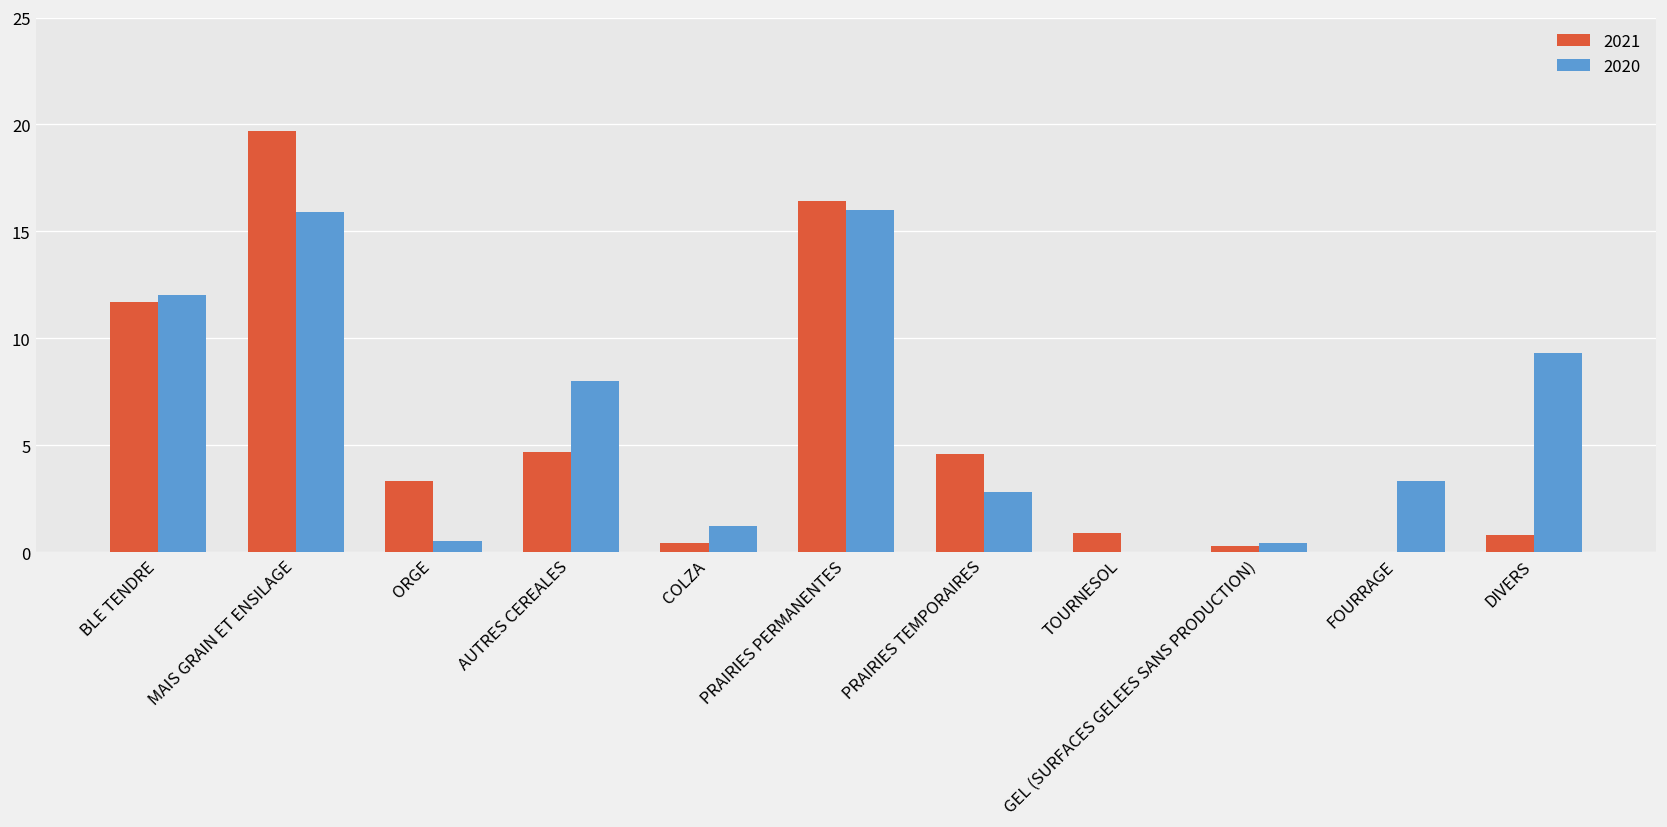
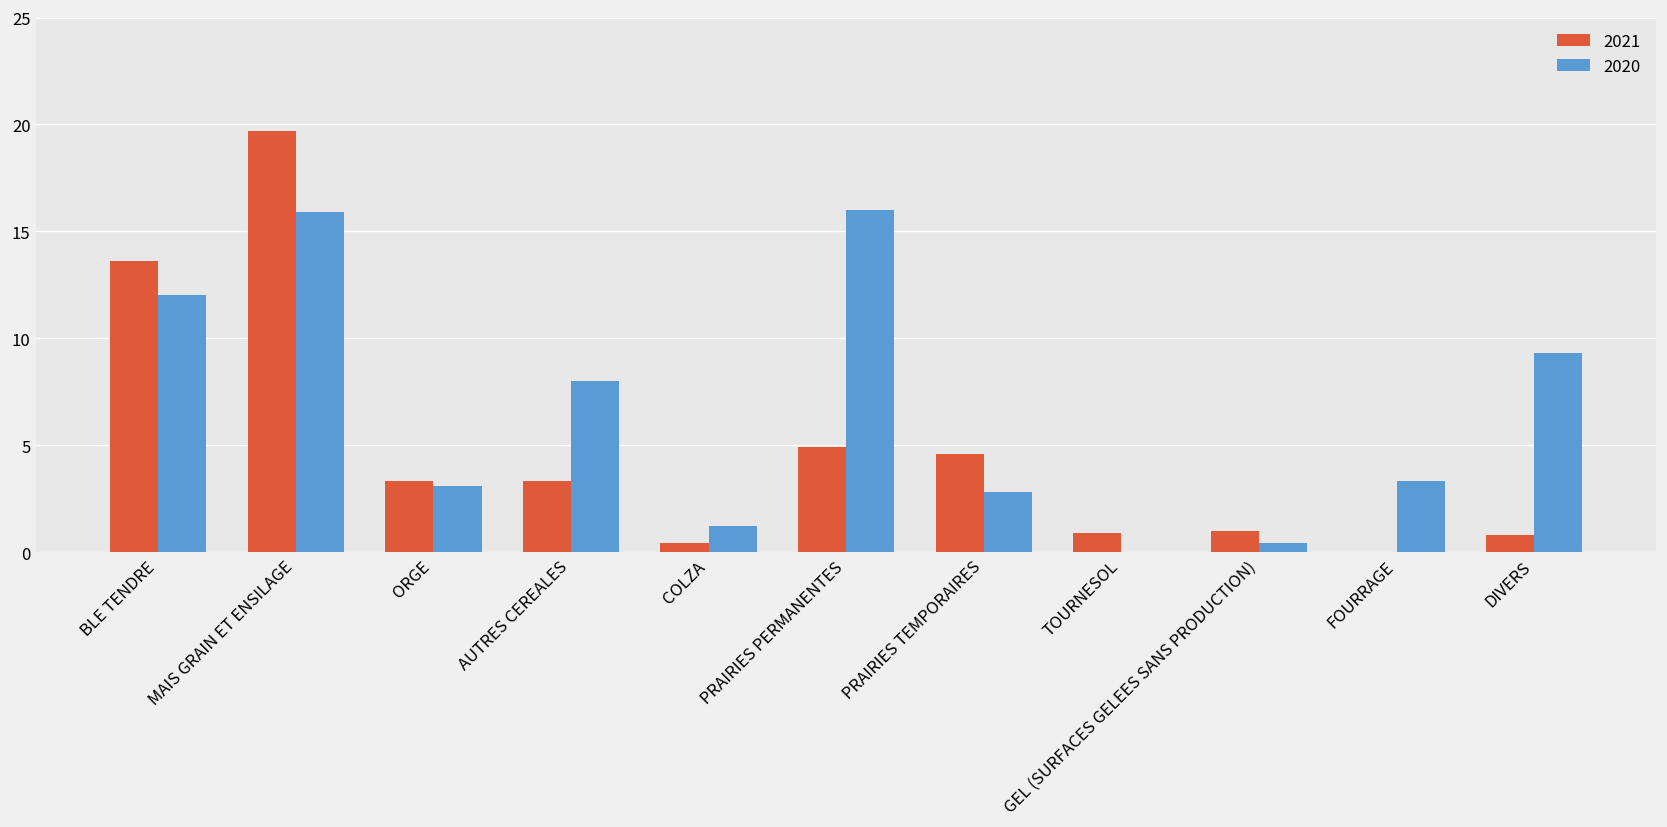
  {
    "2021": {
-     "BLE TENDRE": 11.7,
+     "BLE TENDRE": 13.6,
      "MAIS GRAIN ET ENSILAGE": 19.7,
      "ORGE": 3.3,
-     "AUTRES CEREALES": 4.7,
+     "AUTRES CEREALES": 3.3,
      "COLZA": 0.4,
-     "PRAIRIES PERMANENTES": 16.4,
+     "PRAIRIES PERMANENTES": 4.9,
      "PRAIRIES TEMPORAIRES": 4.6,
      "TOURNESOL": 0.9,
-     "GEL (SURFACES GELEES SANS PRODUCTION)": 0.3,
+     "GEL (SURFACES GELEES SANS PRODUCTION)": 1.0,
      "FOURRAGE": 0.0,
      "DIVERS": 0.8
    },
    "2020": {
      "BLE TENDRE": 12.0,
      "MAIS GRAIN ET ENSILAGE": 15.9,
-     "ORGE": 0.5,
+     "ORGE": 3.1,
      "AUTRES CEREALES": 8.0,
      "COLZA": 1.2,
      "PRAIRIES PERMANENTES": 16.0,
      "PRAIRIES TEMPORAIRES": 2.8,
      "TOURNESOL": 0.0,
      "GEL (SURFACES GELEES SANS PRODUCTION)": 0.4,
      "FOURRAGE": 3.3,
      "DIVERS": 9.3
    }
  }
